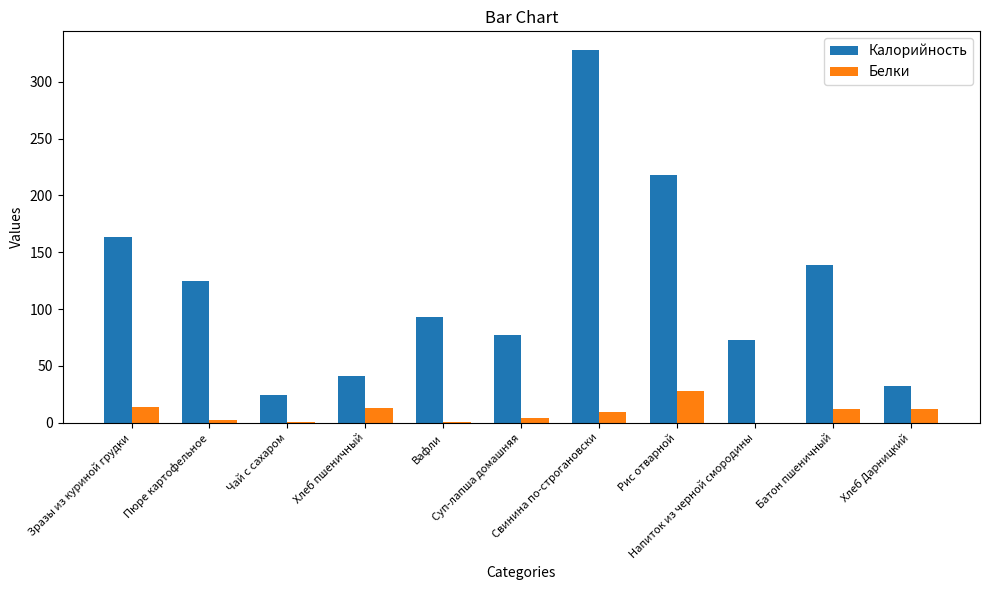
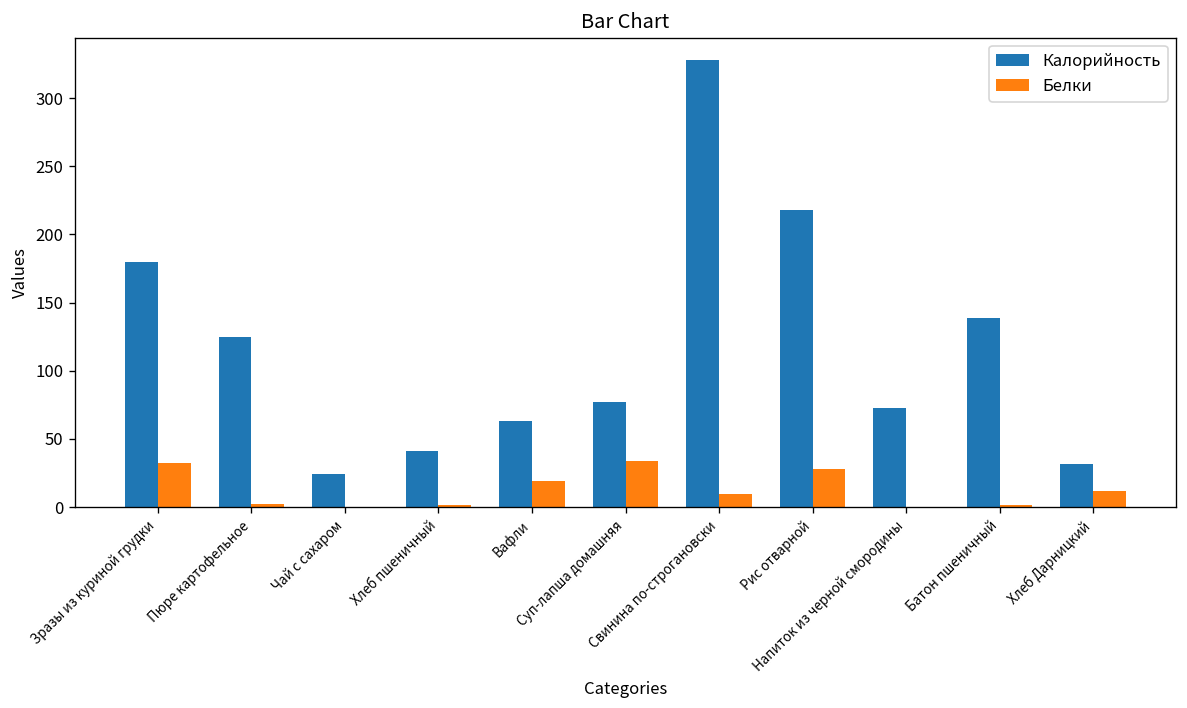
  {
    "Калорийность": {
-     "Зразы из куриной грудки": 163,
+     "Зразы из куриной грудки": 180,
      "Пюре картофельное": 125,
      "Чай с сахаром": 24,
      "Хлеб пшеничный": 41,
-     "Вафли": 93,
+     "Вафли": 63,
      "Суп-лапша домашняя": 77,
      "Свинина по-строгановски": 328,
      "Рис отварной": 218,
      "Напиток из черной смородины": 73,
      "Батон пшеничный": 139,
      "Хлеб Дарницкий": 32
    },
    "Белки": {
-     "Зразы из куриной грудки": 14,
+     "Зразы из куриной грудки": 33,
      "Пюре картофельное": 3,
-     "Хлеб пшеничный": 13,
-     "Вафли": 1,
-     "Суп-лапша домашняя": 4,
+     "Хлеб пшеничный": 2,
+     "Вафли": 19,
+     "Суп-лапша домашняя": 34,
      "Свинина по-строгановски": 10,
      "Рис отварной": 28,
-     "Батон пшеничный": 12,
+     "Батон пшеничный": 2,
      "Хлеб Дарницкий": 12
    }
  }
